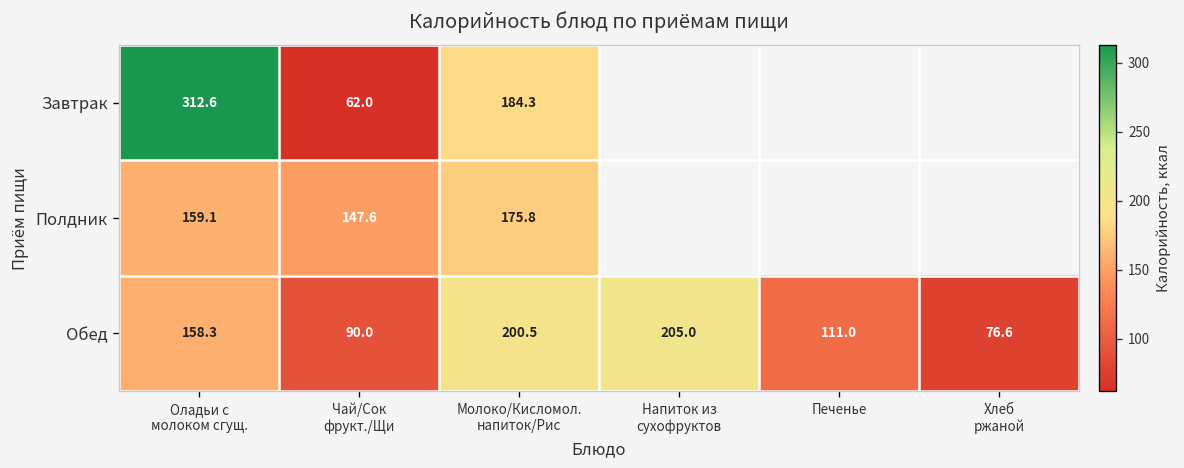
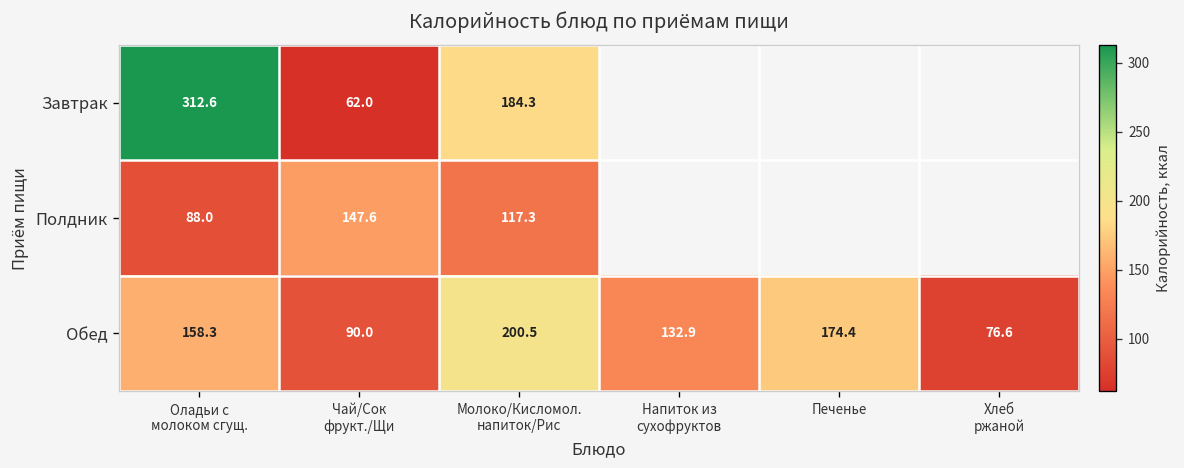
  {
    "Завтрак": {
      "Оладьи с молоком сгущ.": 312.6,
      "Чай/Сок фрукт./Щи": 62.0,
      "Молоко/Кисломол. напиток/Рис": 184.3
    },
    "Полдник": {
-     "Оладьи с молоком сгущ.": 159.1,
+     "Оладьи с молоком сгущ.": 88.0,
      "Чай/Сок фрукт./Щи": 147.6,
-     "Молоко/Кисломол. напиток/Рис": 175.8
+     "Молоко/Кисломол. напиток/Рис": 117.3
    },
    "Обед": {
      "Оладьи с молоком сгущ.": 158.3,
      "Чай/Сок фрукт./Щи": 90.0,
      "Молоко/Кисломол. напиток/Рис": 200.5,
-     "Напиток из сухофруктов": 205.0,
-     "Печенье": 111.0,
+     "Напиток из сухофруктов": 132.9,
+     "Печенье": 174.4,
      "Хлеб ржаной": 76.6
    }
  }
